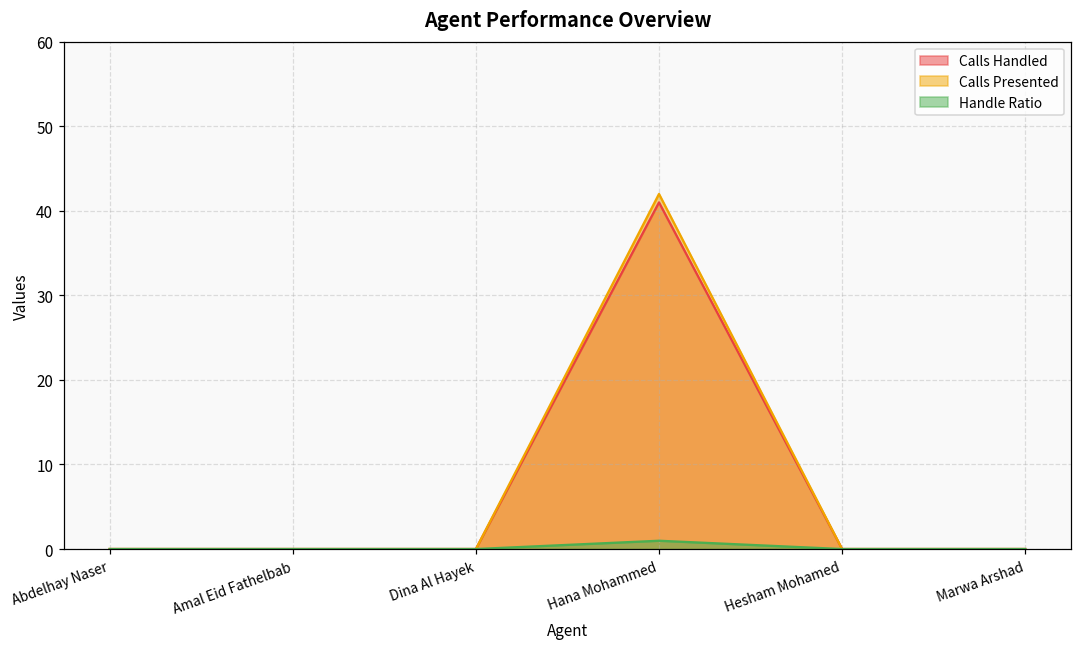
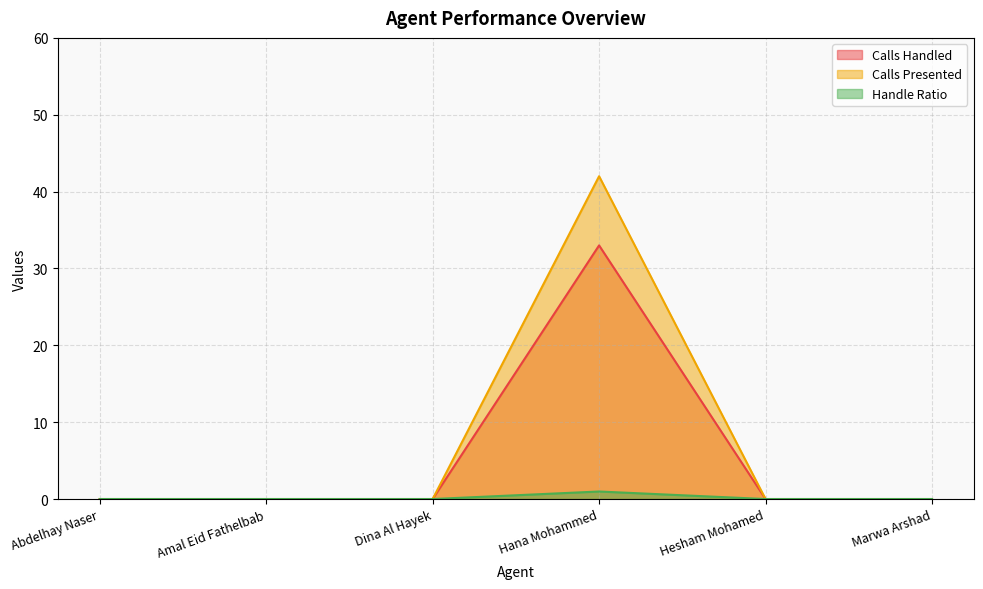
  {
    "Calls Handled": {
-     "Hana Mohammed": 41
+     "Hana Mohammed": 33
    },
    "Calls Presented": {
      "Hana Mohammed": 42
    },
    "Handle Ratio": {
      "Hana Mohammed": 1
    }
  }
